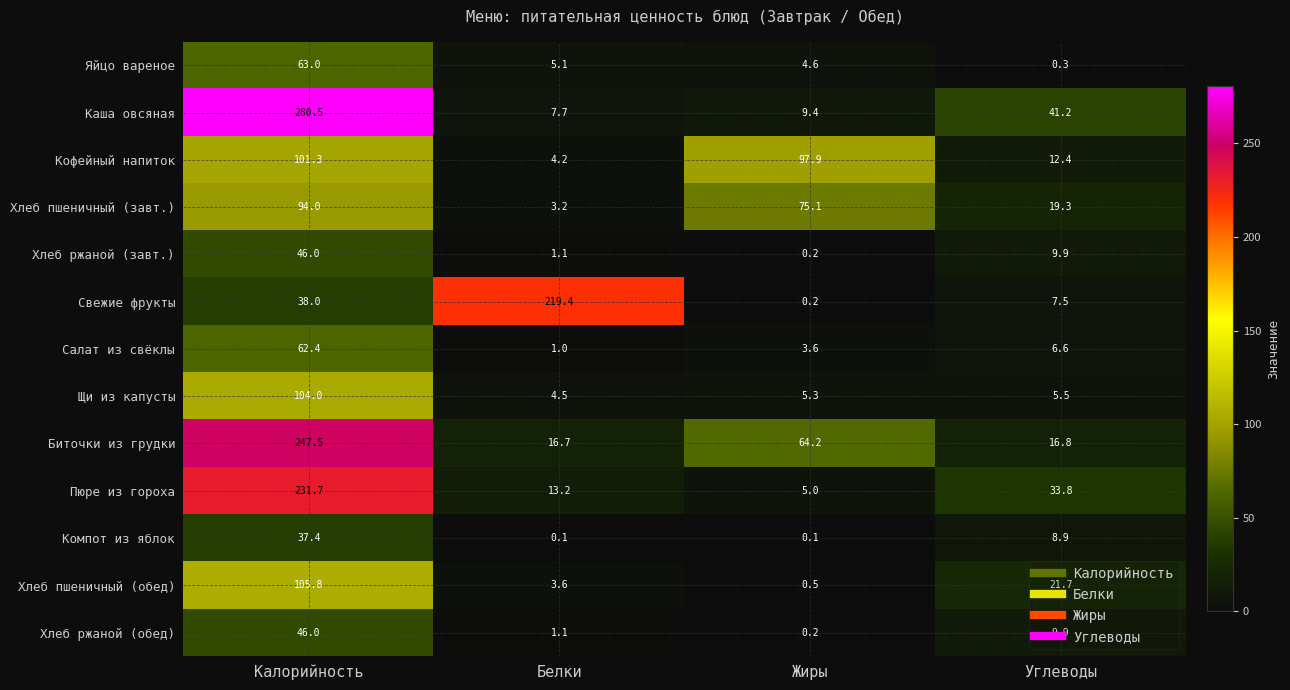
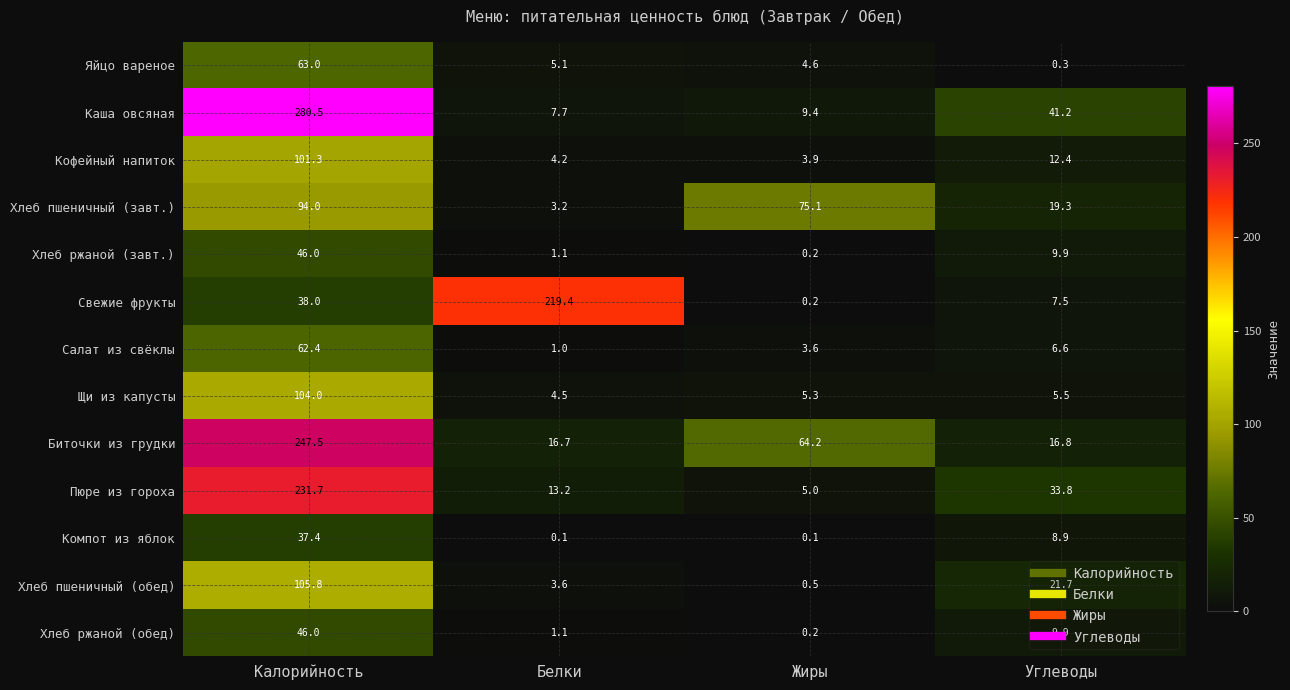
  {
    "Яйцо вареное": {
      "Калорийность": 63.0,
      "Белки": 5.1,
      "Жиры": 4.6,
      "Углеводы": 0.3
    },
    "Каша овсяная": {
      "Калорийность": 280.5,
      "Белки": 7.7,
      "Жиры": 9.4,
      "Углеводы": 41.2
    },
    "Кофейный напиток": {
      "Калорийность": 101.3,
      "Белки": 4.2,
-     "Жиры": 97.9,
+     "Жиры": 3.9,
      "Углеводы": 12.4
    },
    "Хлеб пшеничный (завт.)": {
      "Калорийность": 94.0,
      "Белки": 3.2,
      "Жиры": 75.1,
      "Углеводы": 19.3
    },
    "Хлеб ржаной (завт.)": {
      "Калорийность": 46.0,
      "Белки": 1.1,
      "Жиры": 0.2,
      "Углеводы": 9.9
    },
    "Свежие фрукты": {
      "Калорийность": 38.0,
      "Белки": 219.4,
      "Жиры": 0.2,
      "Углеводы": 7.5
    },
    "Салат из свёклы": {
      "Калорийность": 62.4,
      "Белки": 1.0,
      "Жиры": 3.6,
      "Углеводы": 6.6
    },
    "Щи из капусты": {
      "Калорийность": 104.0,
      "Белки": 4.5,
      "Жиры": 5.3,
      "Углеводы": 5.5
    },
    "Биточки из грудки": {
      "Калорийность": 247.5,
      "Белки": 16.7,
      "Жиры": 64.2,
      "Углеводы": 16.8
    },
    "Пюре из гороха": {
      "Калорийность": 231.7,
      "Белки": 13.2,
      "Жиры": 5.0,
      "Углеводы": 33.8
    },
    "Компот из яблок": {
      "Калорийность": 37.4,
      "Белки": 0.1,
      "Жиры": 0.1,
      "Углеводы": 8.9
    },
    "Хлеб пшеничный (обед)": {
      "Калорийность": 105.8,
      "Белки": 3.6,
      "Жиры": 0.5
    },
    "Хлеб ржаной (обед)": {
      "Калорийность": 46.0,
      "Белки": 1.1,
      "Жиры": 0.2
    }
  }
